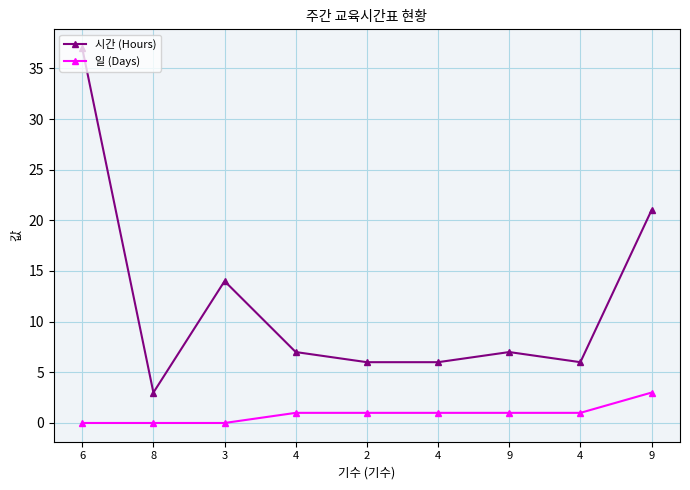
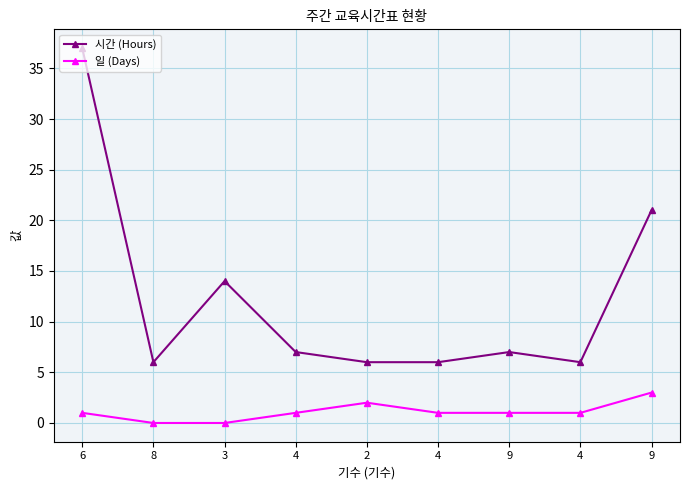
  {
    "시간 (Hours)": {
-     "8": 3,
+     "8": 6,
      "3": 14,
      "2": 6
    },
    "일 (Days)": {
-     "6": 0,
+     "6": 1,
      "8": 0,
      "3": 0,
-     "2": 1
+     "2": 2
    }
  }
